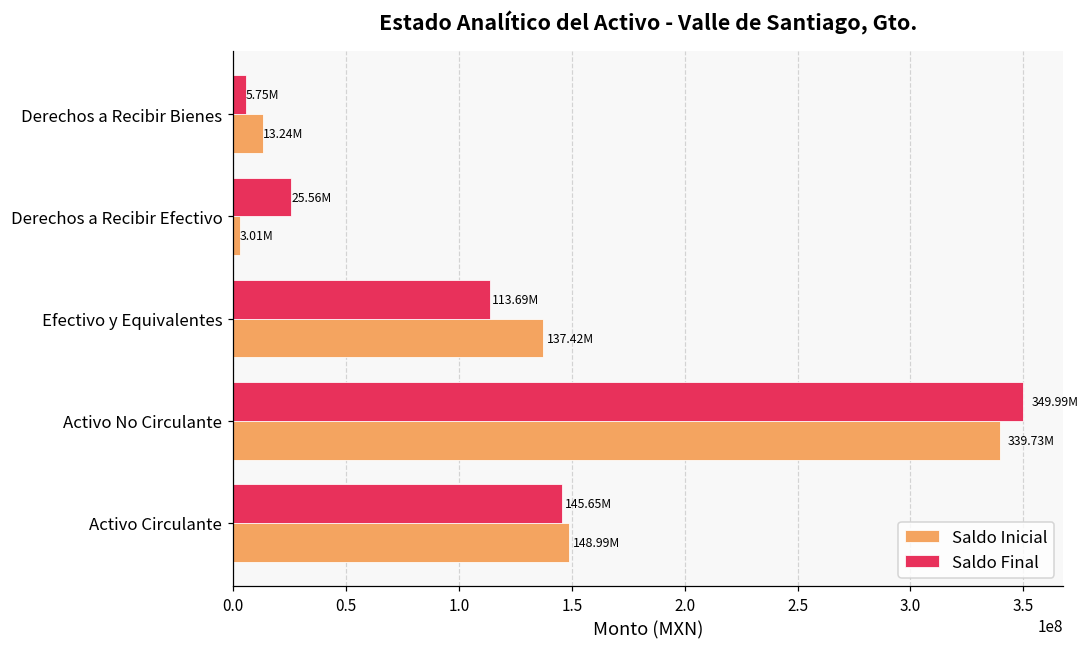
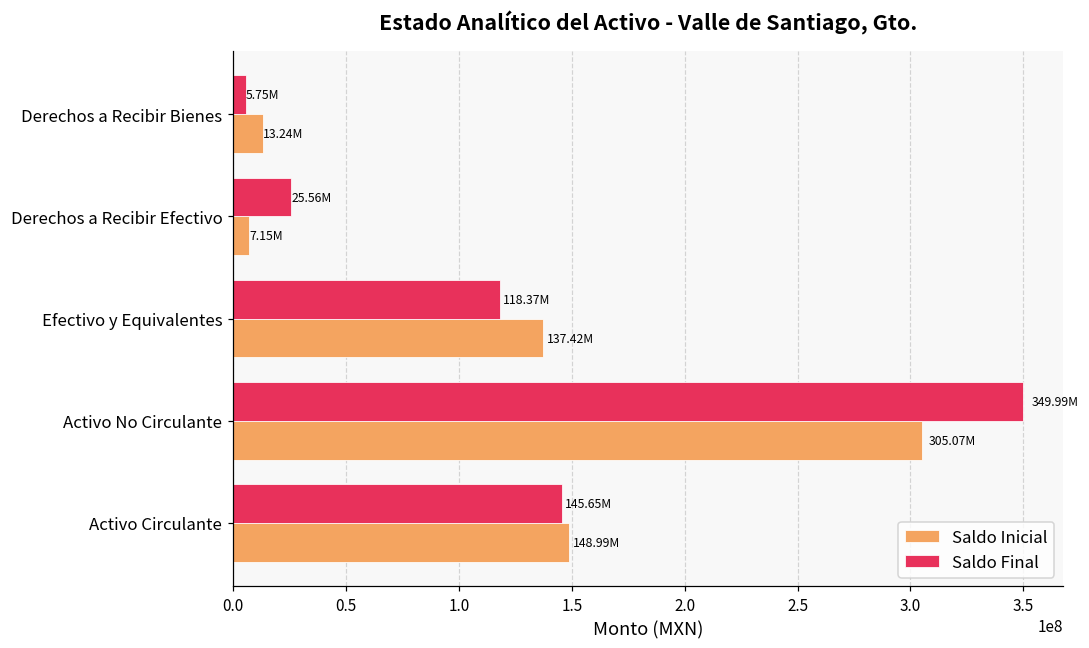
  {
    "Saldo Inicial": {
      "Derechos a Recibir Bienes": "13.24M",
-     "Derechos a Recibir Efectivo": "3.01M",
+     "Derechos a Recibir Efectivo": "7.15M",
      "Efectivo y Equivalentes": "137.42M",
-     "Activo No Circulante": "339.73M",
+     "Activo No Circulante": "305.07M",
      "Activo Circulante": "148.99M"
    },
    "Saldo Final": {
      "Derechos a Recibir Bienes": "5.75M",
      "Derechos a Recibir Efectivo": "25.56M",
-     "Efectivo y Equivalentes": "113.69M",
+     "Efectivo y Equivalentes": "118.37M",
      "Activo No Circulante": "349.99M",
      "Activo Circulante": "145.65M"
    }
  }
